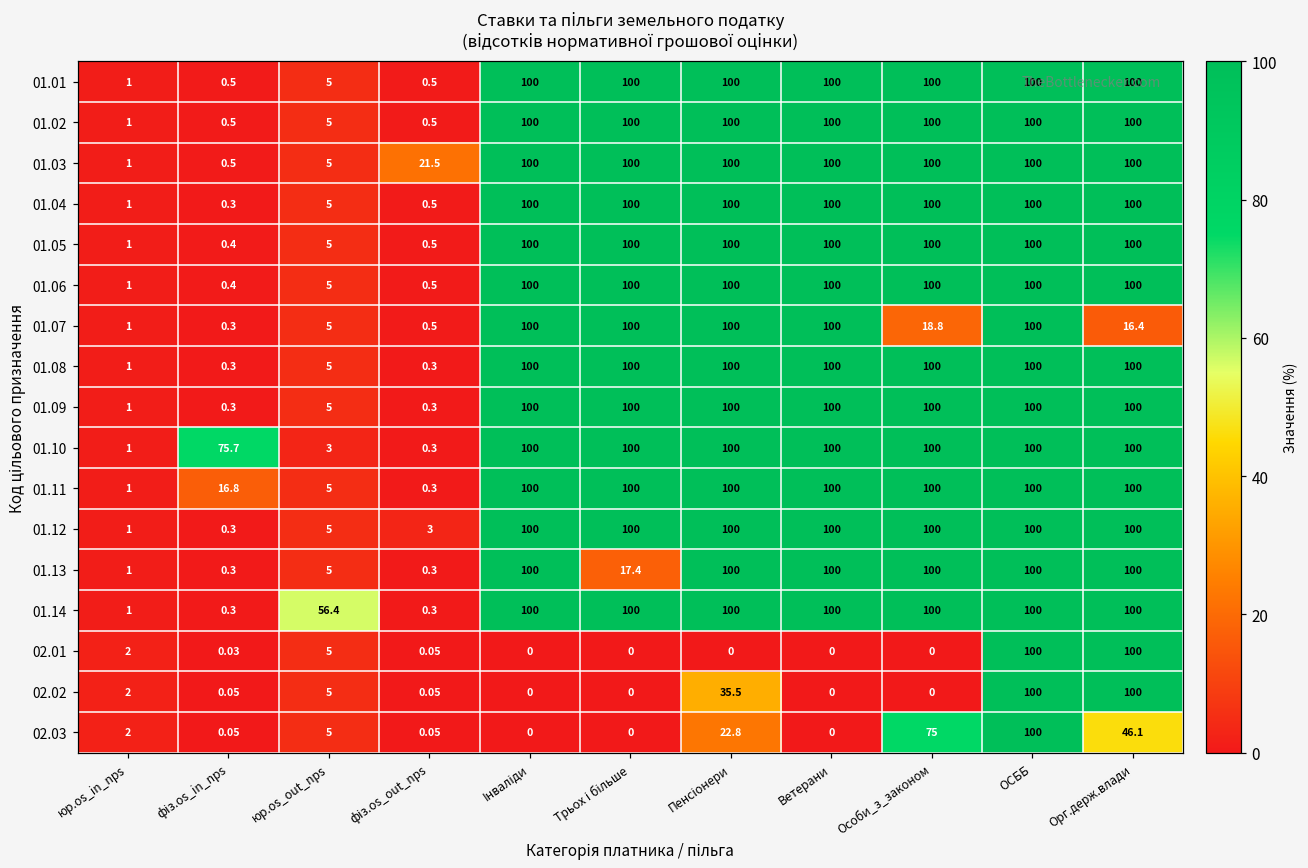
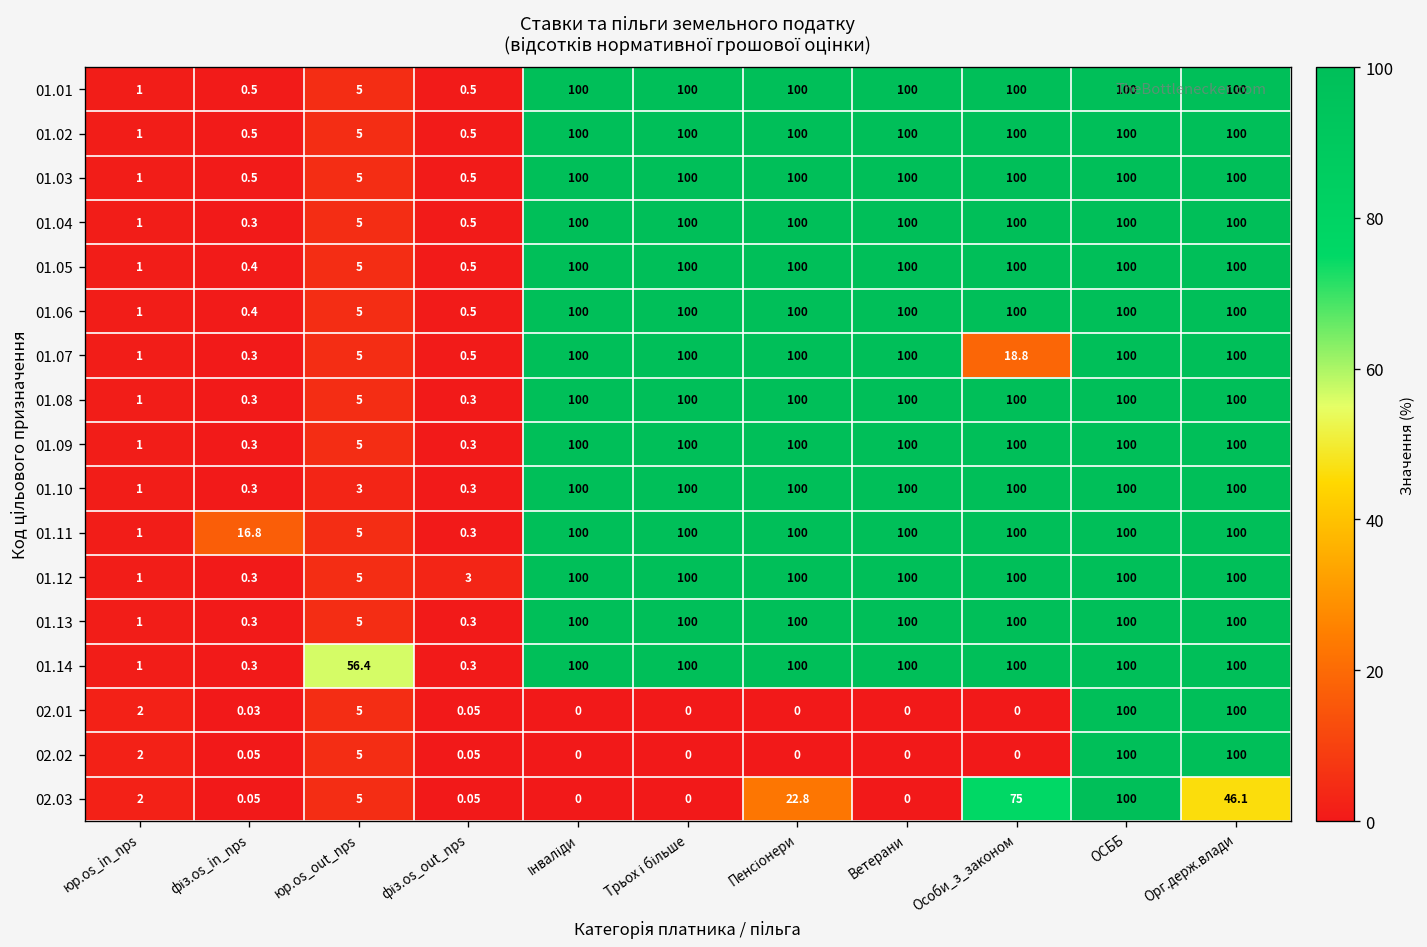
  {
    "01.01": {
      "юр.os_in_nps": 1,
      "фіз.os_in_nps": 0.5,
      "юр.os_out_nps": 5,
      "фіз.os_out_nps": 0.5,
      "Інваліди": 100,
      "Трьох і більше": 100,
      "Пенсіонери": 100,
      "Ветерани": 100,
      "Особи_з_законом": 100
    },
    "01.02": {
      "юр.os_in_nps": 1,
      "фіз.os_in_nps": 0.5,
      "юр.os_out_nps": 5,
      "фіз.os_out_nps": 0.5,
      "Інваліди": 100,
      "Трьох і більше": 100,
      "Пенсіонери": 100,
      "Ветерани": 100,
      "Особи_з_законом": 100,
      "ОСББ": 100,
      "Орг.держ.влади": 100
    },
    "01.03": {
      "юр.os_in_nps": 1,
      "фіз.os_in_nps": 0.5,
      "юр.os_out_nps": 5,
-     "фіз.os_out_nps": 21.5,
+     "фіз.os_out_nps": 0.5,
      "Інваліди": 100,
      "Трьох і більше": 100,
      "Пенсіонери": 100,
      "Ветерани": 100,
      "Особи_з_законом": 100,
      "ОСББ": 100,
      "Орг.держ.влади": 100
    },
    "01.04": {
      "юр.os_in_nps": 1,
      "фіз.os_in_nps": 0.3,
      "юр.os_out_nps": 5,
      "фіз.os_out_nps": 0.5,
      "Інваліди": 100,
      "Трьох і більше": 100,
      "Пенсіонери": 100,
      "Ветерани": 100,
      "Особи_з_законом": 100,
      "ОСББ": 100,
      "Орг.держ.влади": 100
    },
    "01.05": {
      "юр.os_in_nps": 1,
      "фіз.os_in_nps": 0.4,
      "юр.os_out_nps": 5,
      "фіз.os_out_nps": 0.5,
      "Інваліди": 100,
      "Трьох і більше": 100,
      "Пенсіонери": 100,
      "Ветерани": 100,
      "Особи_з_законом": 100,
      "ОСББ": 100,
      "Орг.держ.влади": 100
    },
    "01.06": {
      "юр.os_in_nps": 1,
      "фіз.os_in_nps": 0.4,
      "юр.os_out_nps": 5,
      "фіз.os_out_nps": 0.5,
      "Інваліди": 100,
      "Трьох і більше": 100,
      "Пенсіонери": 100,
      "Ветерани": 100,
      "Особи_з_законом": 100,
      "ОСББ": 100,
      "Орг.держ.влади": 100
    },
    "01.07": {
      "юр.os_in_nps": 1,
      "фіз.os_in_nps": 0.3,
      "юр.os_out_nps": 5,
      "фіз.os_out_nps": 0.5,
      "Інваліди": 100,
      "Трьох і більше": 100,
      "Пенсіонери": 100,
      "Ветерани": 100,
      "Особи_з_законом": 18.8,
      "ОСББ": 100,
-     "Орг.держ.влади": 16.4
+     "Орг.держ.влади": 100
    },
    "01.08": {
      "юр.os_in_nps": 1,
      "фіз.os_in_nps": 0.3,
      "юр.os_out_nps": 5,
      "фіз.os_out_nps": 0.3,
      "Інваліди": 100,
      "Трьох і більше": 100,
      "Пенсіонери": 100,
      "Ветерани": 100,
      "Особи_з_законом": 100,
      "ОСББ": 100,
      "Орг.держ.влади": 100
    },
    "01.09": {
      "юр.os_in_nps": 1,
      "фіз.os_in_nps": 0.3,
      "юр.os_out_nps": 5,
      "фіз.os_out_nps": 0.3,
      "Інваліди": 100,
      "Трьох і більше": 100,
      "Пенсіонери": 100,
      "Ветерани": 100,
      "Особи_з_законом": 100,
      "ОСББ": 100,
      "Орг.держ.влади": 100
    },
    "01.10": {
      "юр.os_in_nps": 1,
-     "фіз.os_in_nps": 75.7,
+     "фіз.os_in_nps": 0.3,
      "юр.os_out_nps": 3,
      "фіз.os_out_nps": 0.3,
      "Інваліди": 100,
      "Трьох і більше": 100,
      "Пенсіонери": 100,
      "Ветерани": 100,
      "Особи_з_законом": 100,
      "ОСББ": 100,
      "Орг.держ.влади": 100
    },
    "01.11": {
      "юр.os_in_nps": 1,
      "фіз.os_in_nps": 16.8,
      "юр.os_out_nps": 5,
      "фіз.os_out_nps": 0.3,
      "Інваліди": 100,
      "Трьох і більше": 100,
      "Пенсіонери": 100,
      "Ветерани": 100,
      "Особи_з_законом": 100,
      "ОСББ": 100,
      "Орг.держ.влади": 100
    },
    "01.12": {
      "юр.os_in_nps": 1,
      "фіз.os_in_nps": 0.3,
      "юр.os_out_nps": 5,
      "фіз.os_out_nps": 3,
      "Інваліди": 100,
      "Трьох і більше": 100,
      "Пенсіонери": 100,
      "Ветерани": 100,
      "Особи_з_законом": 100,
      "ОСББ": 100,
      "Орг.держ.влади": 100
    },
    "01.13": {
      "юр.os_in_nps": 1,
      "фіз.os_in_nps": 0.3,
      "юр.os_out_nps": 5,
      "фіз.os_out_nps": 0.3,
      "Інваліди": 100,
-     "Трьох і більше": 17.4,
+     "Трьох і більше": 100,
      "Пенсіонери": 100,
      "Ветерани": 100,
      "Особи_з_законом": 100,
      "ОСББ": 100,
      "Орг.держ.влади": 100
    },
    "01.14": {
      "юр.os_in_nps": 1,
      "фіз.os_in_nps": 0.3,
      "юр.os_out_nps": 56.4,
      "фіз.os_out_nps": 0.3,
      "Інваліди": 100,
      "Трьох і більше": 100,
      "Пенсіонери": 100,
      "Ветерани": 100,
      "Особи_з_законом": 100,
      "ОСББ": 100,
      "Орг.держ.влади": 100
    },
    "02.01": {
      "юр.os_in_nps": 2,
      "фіз.os_in_nps": 0.03,
      "юр.os_out_nps": 5,
      "фіз.os_out_nps": 0.05,
      "Інваліди": 0,
      "Трьох і більше": 0,
      "Пенсіонери": 0,
      "Ветерани": 0,
      "Особи_з_законом": 0,
      "ОСББ": 100,
      "Орг.держ.влади": 100
    },
    "02.02": {
      "юр.os_in_nps": 2,
      "фіз.os_in_nps": 0.05,
      "юр.os_out_nps": 5,
      "фіз.os_out_nps": 0.05,
      "Інваліди": 0,
      "Трьох і більше": 0,
-     "Пенсіонери": 35.5,
+     "Пенсіонери": 0,
      "Ветерани": 0,
      "Особи_з_законом": 0,
      "ОСББ": 100,
      "Орг.держ.влади": 100
    },
    "02.03": {
      "юр.os_in_nps": 2,
      "фіз.os_in_nps": 0.05,
      "юр.os_out_nps": 5,
      "фіз.os_out_nps": 0.05,
      "Інваліди": 0,
      "Трьох і більше": 0,
      "Пенсіонери": 22.8,
      "Ветерани": 0,
      "Особи_з_законом": 75,
      "ОСББ": 100,
      "Орг.держ.влади": 46.1
    }
  }
